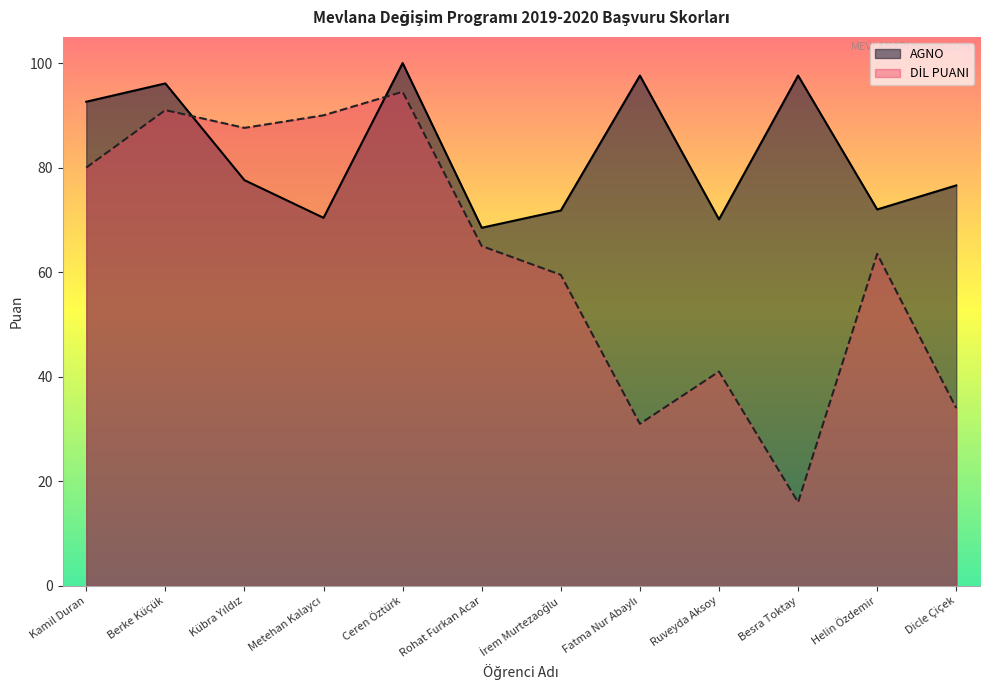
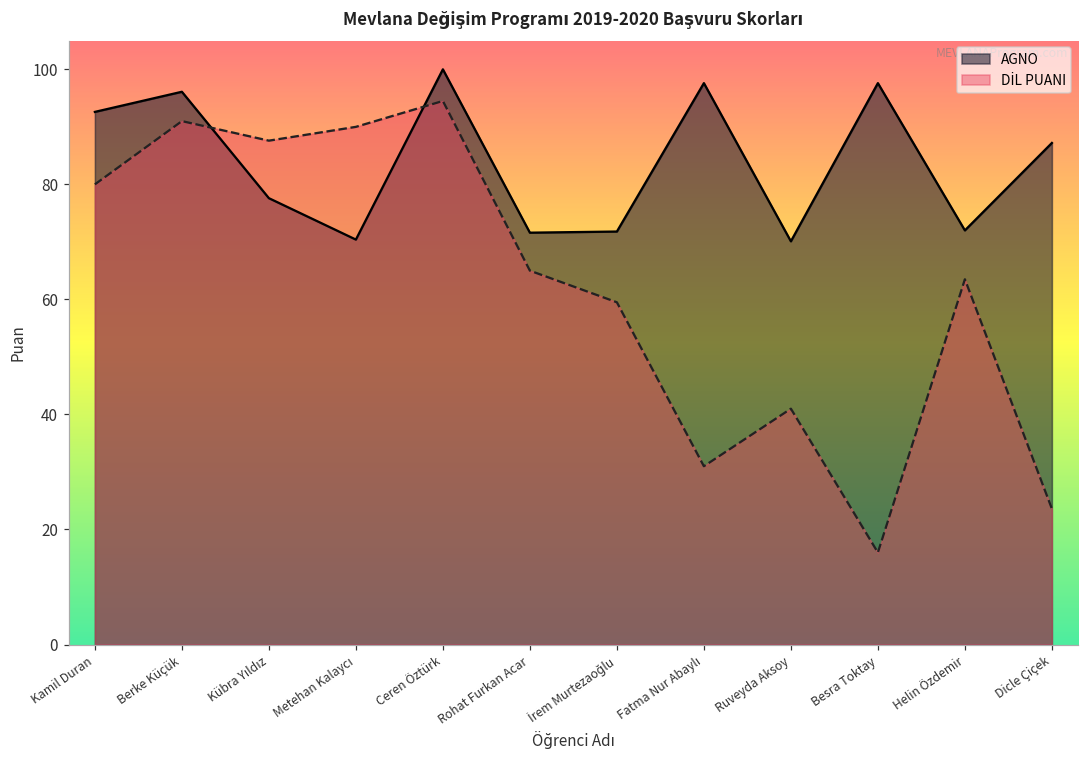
  {
    "AGNO": {
      "Kamil Duran": 93,
      "Berke Küçük": 96,
      "Kübra Yıldız": 78,
      "Metehan Kalaycı": 70,
      "Ceren Öztürk": 100,
-     "Rohat Furkan Acar": 69,
+     "Rohat Furkan Acar": 72,
      "İrem Murtezaoğlu": 72,
      "Fatma Nur Abaylı": 98,
      "Ruveyda Aksoy": 70,
      "Besra Toktay": 98,
      "Helin Özdemir": 72,
-     "Dicle Çiçek": 77
+     "Dicle Çiçek": 87
    },
    "DİL PUANI": {
      "Kamil Duran": 80,
      "Berke Küçük": 91,
      "Kübra Yıldız": 88,
      "Metehan Kalaycı": 90,
      "Ceren Öztürk": 95,
      "Rohat Furkan Acar": 65,
      "İrem Murtezaoğlu": 60,
      "Fatma Nur Abaylı": 31,
      "Ruveyda Aksoy": 41,
      "Besra Toktay": 16,
      "Helin Özdemir": 64,
-     "Dicle Çiçek": 34
+     "Dicle Çiçek": 24
    }
  }
